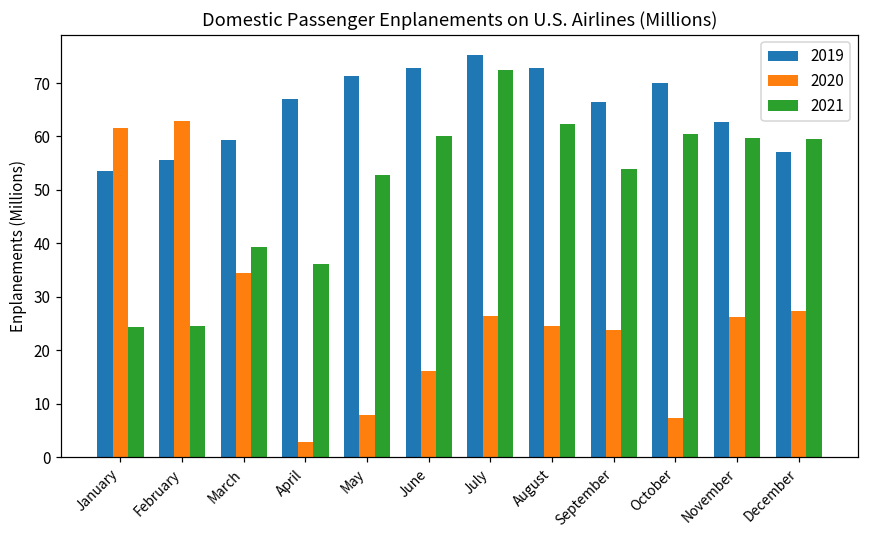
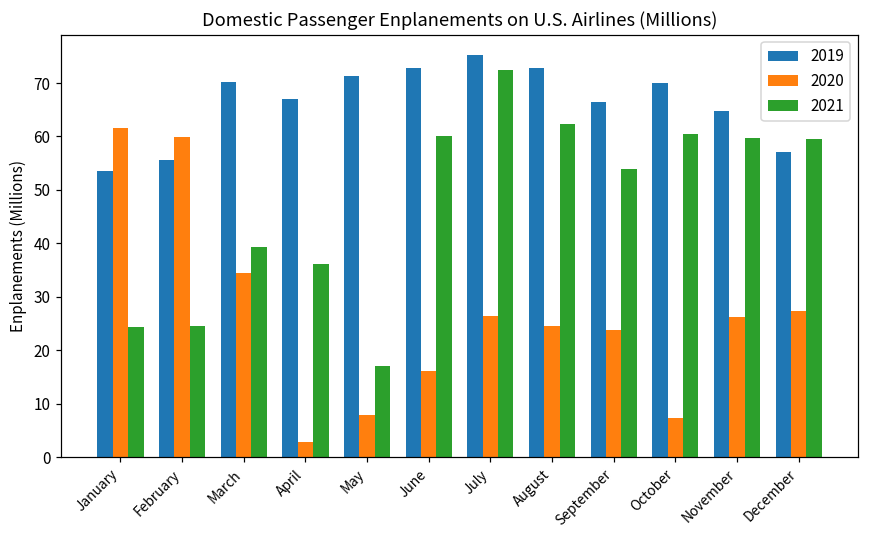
  {
    "2019": {
      "January": 54,
      "February": 56,
-     "March": 59,
+     "March": 70,
      "April": 67,
      "May": 71,
      "June": 73,
      "July": 75,
      "August": 73,
      "September": 66,
      "October": 70,
-     "November": 63,
+     "November": 65,
      "December": 57
    },
    "2020": {
      "January": 62,
-     "February": 63,
+     "February": 60,
      "March": 34,
      "April": 3,
      "May": 8,
      "June": 16,
      "July": 26,
      "August": 24,
      "September": 24,
      "October": 7,
      "November": 26,
      "December": 27
    },
    "2021": {
      "January": 24,
      "February": 24,
      "March": 39,
      "April": 36,
-     "May": 53,
+     "May": 17,
      "June": 60,
      "July": 72,
      "August": 62,
      "September": 54,
      "October": 61,
      "November": 60,
      "December": 60
    }
  }
